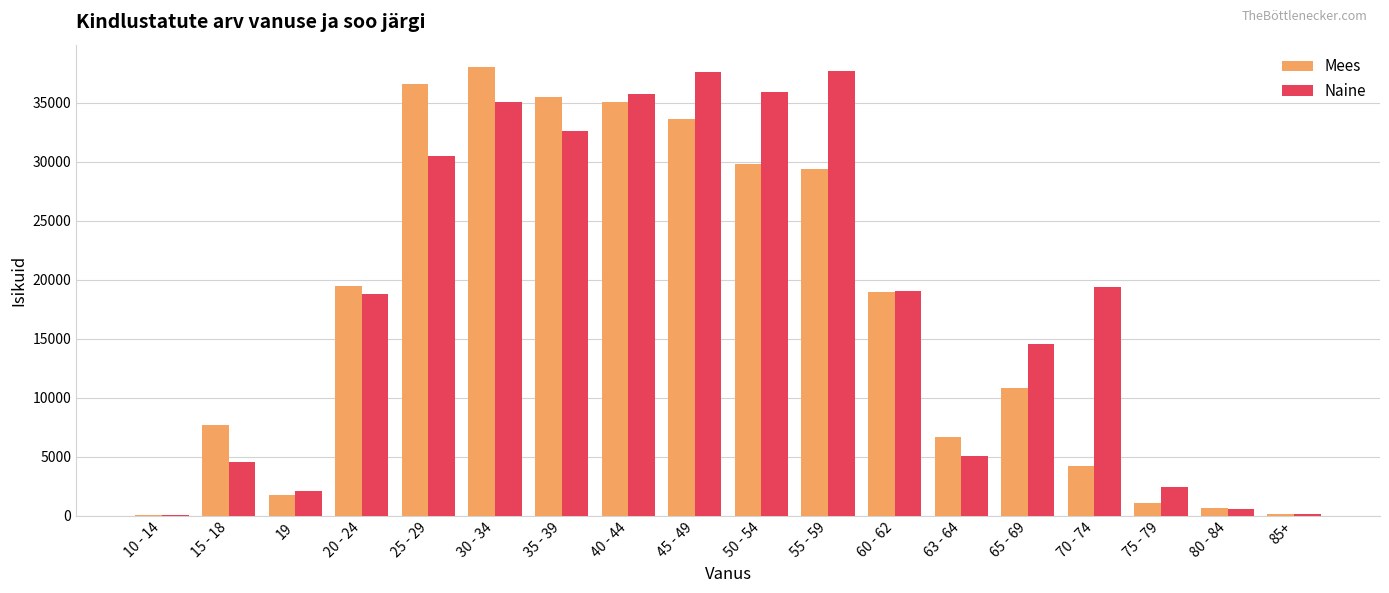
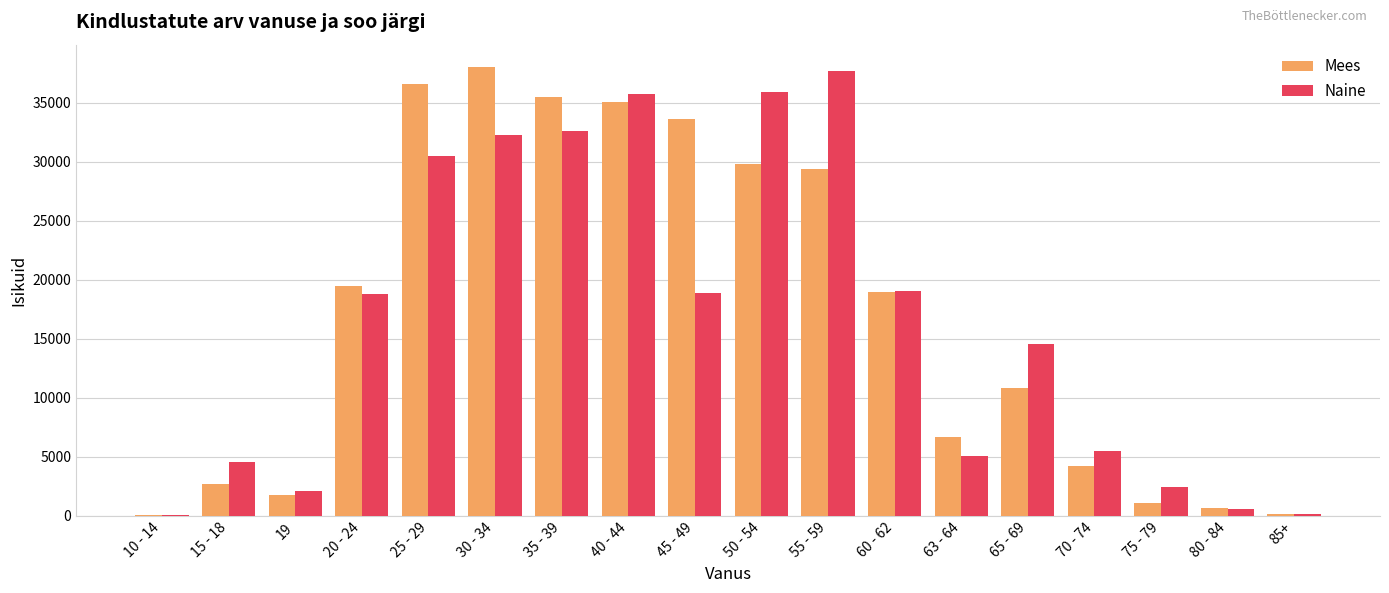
  {
    "Mees": {
-     "15 - 18": 7700,
+     "15 - 18": 2700,
      "19": 1800,
      "20 - 24": 19400,
      "25 - 29": 36600,
      "30 - 34": 38000,
      "35 - 39": 35500,
      "40 - 44": 35100,
      "45 - 49": 33600,
      "50 - 54": 29800,
      "55 - 59": 29400,
      "60 - 62": 19000,
      "63 - 64": 6700,
      "65 - 69": 10800,
      "70 - 74": 4200,
      "75 - 79": 1100,
      "80 - 84": 700
    },
    "Naine": {
      "15 - 18": 4600,
      "19": 2100,
      "20 - 24": 18800,
      "25 - 29": 30500,
-     "30 - 34": 35100,
+     "30 - 34": 32200,
      "35 - 39": 32600,
      "40 - 44": 35700,
-     "45 - 49": 37600,
+     "45 - 49": 18900,
      "50 - 54": 35900,
      "55 - 59": 37700,
      "60 - 62": 19000,
      "63 - 64": 5100,
      "65 - 69": 14600,
-     "70 - 74": 19400,
+     "70 - 74": 5500,
      "75 - 79": 2400,
      "80 - 84": 600
    }
  }
